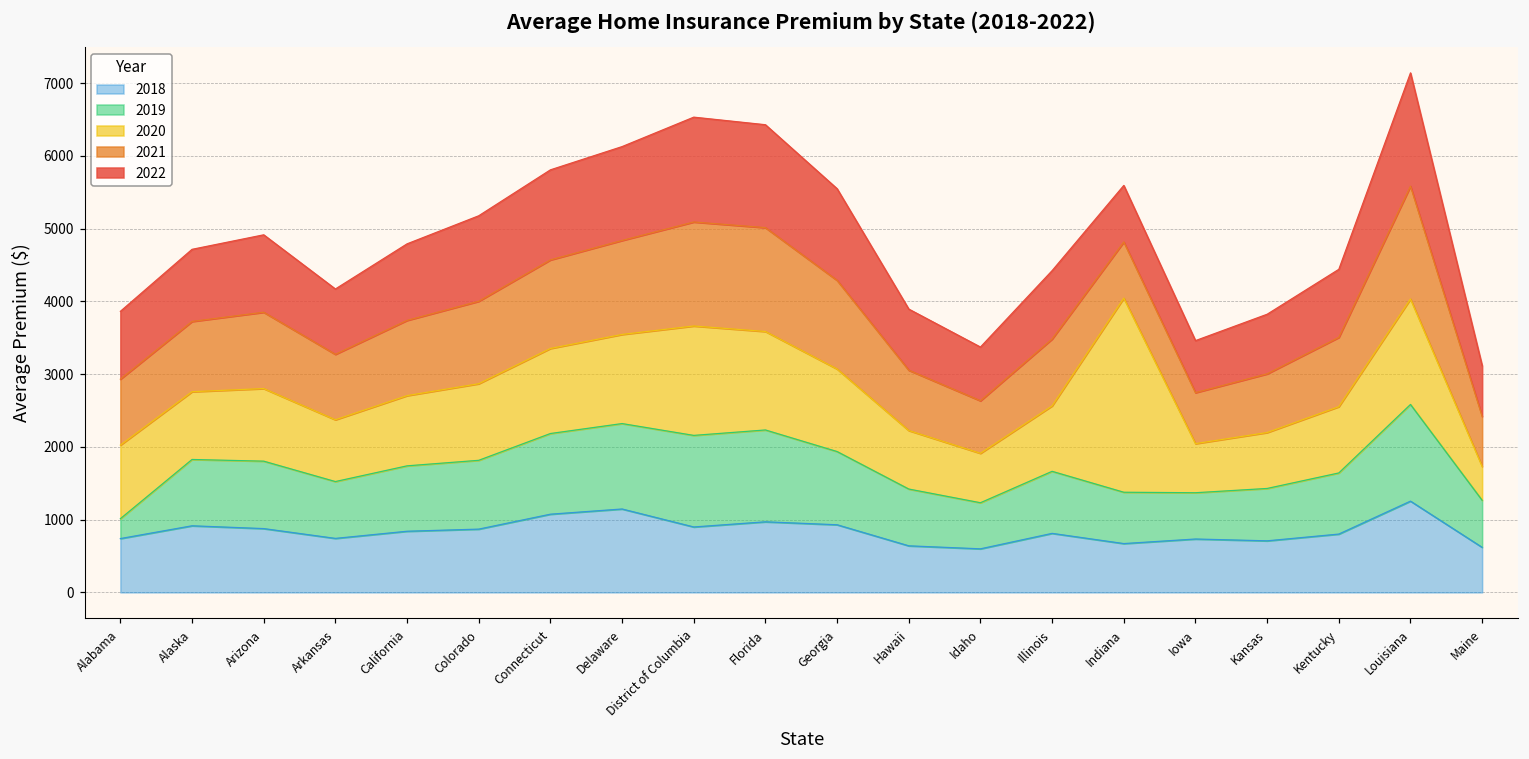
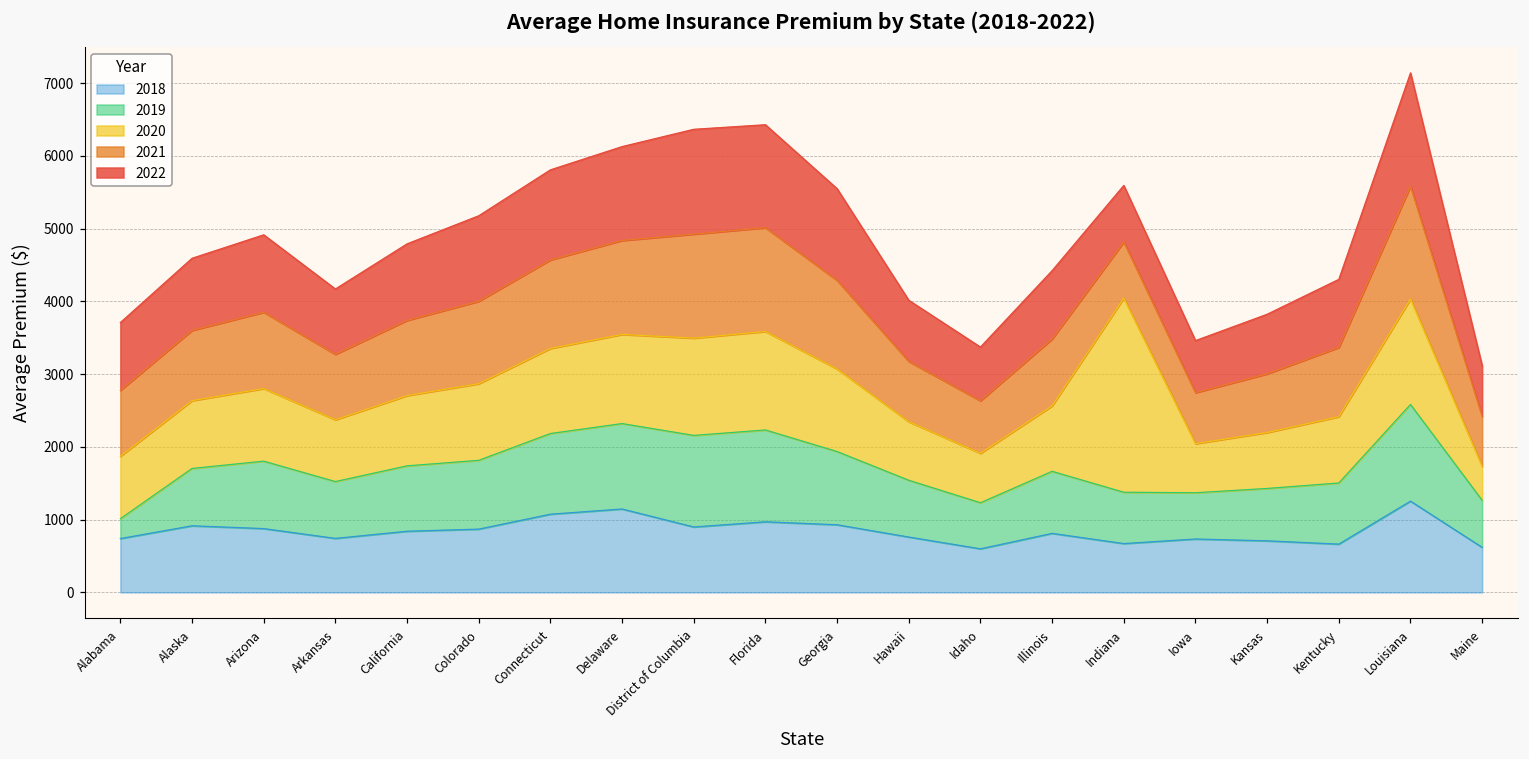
  {
    "2018": {
      "Alabama": 700,
      "Alaska": 900,
      "Arizona": 900,
      "Arkansas": 700,
      "California": 800,
      "Colorado": 900,
      "Connecticut": 1100,
      "Delaware": 1100,
      "District of Columbia": 900,
      "Florida": 1000,
      "Georgia": 900,
-     "Hawaii": 600,
+     "Hawaii": 800,
      "Idaho": 600,
      "Illinois": 800,
      "Indiana": 700,
      "Iowa": 700,
      "Kansas": 700,
-     "Kentucky": 800,
+     "Kentucky": 700,
      "Louisiana": 1300,
      "Maine": 600
    },
    "2019": {
      "Alabama": 300,
-     "Alaska": 900,
+     "Alaska": 800,
      "Arizona": 900,
      "Arkansas": 800,
      "California": 900,
      "Colorado": 900,
      "Connecticut": 1100,
      "Delaware": 1200,
      "District of Columbia": 1300,
      "Florida": 1300,
      "Georgia": 1000,
      "Hawaii": 800,
      "Idaho": 600,
      "Illinois": 900,
      "Indiana": 700,
      "Iowa": 600,
      "Kansas": 700,
      "Kentucky": 800,
      "Louisiana": 1300,
      "Maine": 600
    },
    "2020": {
-     "Alabama": 1000,
+     "Alabama": 900,
      "Alaska": 900,
      "Arizona": 1000,
      "Arkansas": 800,
      "California": 1000,
      "Colorado": 1100,
      "Connecticut": 1200,
      "Delaware": 1200,
-     "District of Columbia": 1500,
+     "District of Columbia": 1300,
      "Florida": 1400,
      "Georgia": 1100,
      "Hawaii": 800,
      "Idaho": 700,
      "Illinois": 900,
      "Indiana": 2700,
      "Iowa": 700,
      "Kansas": 800,
      "Kentucky": 900,
      "Louisiana": 1400,
      "Maine": 500
    }
  }
